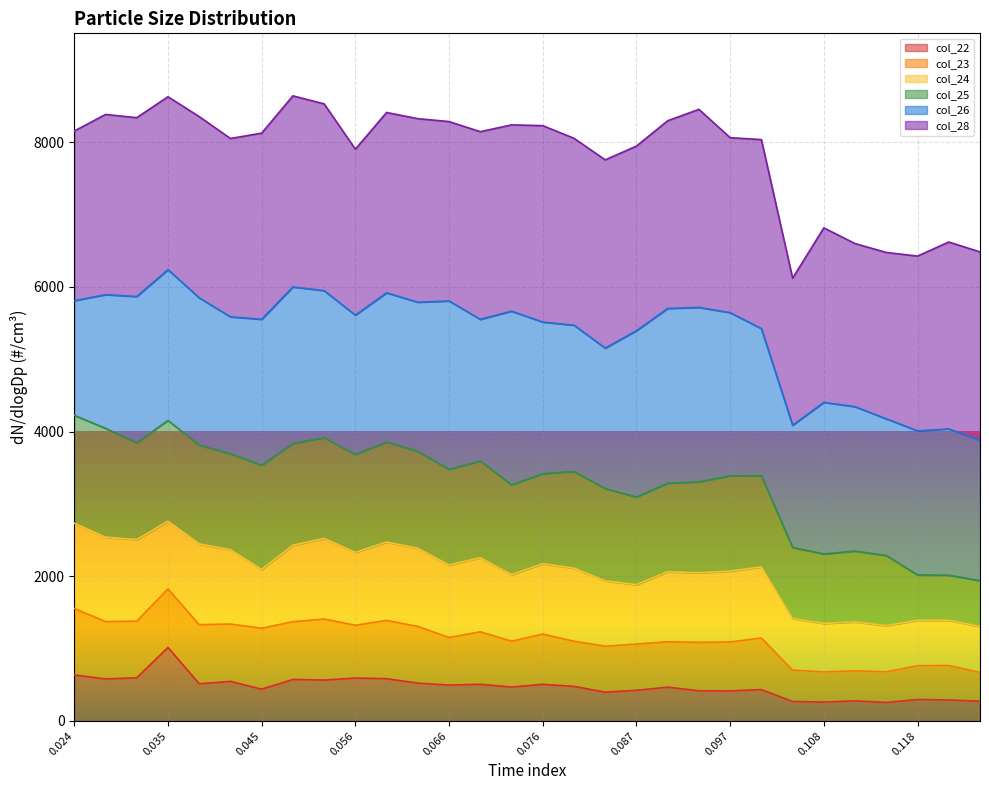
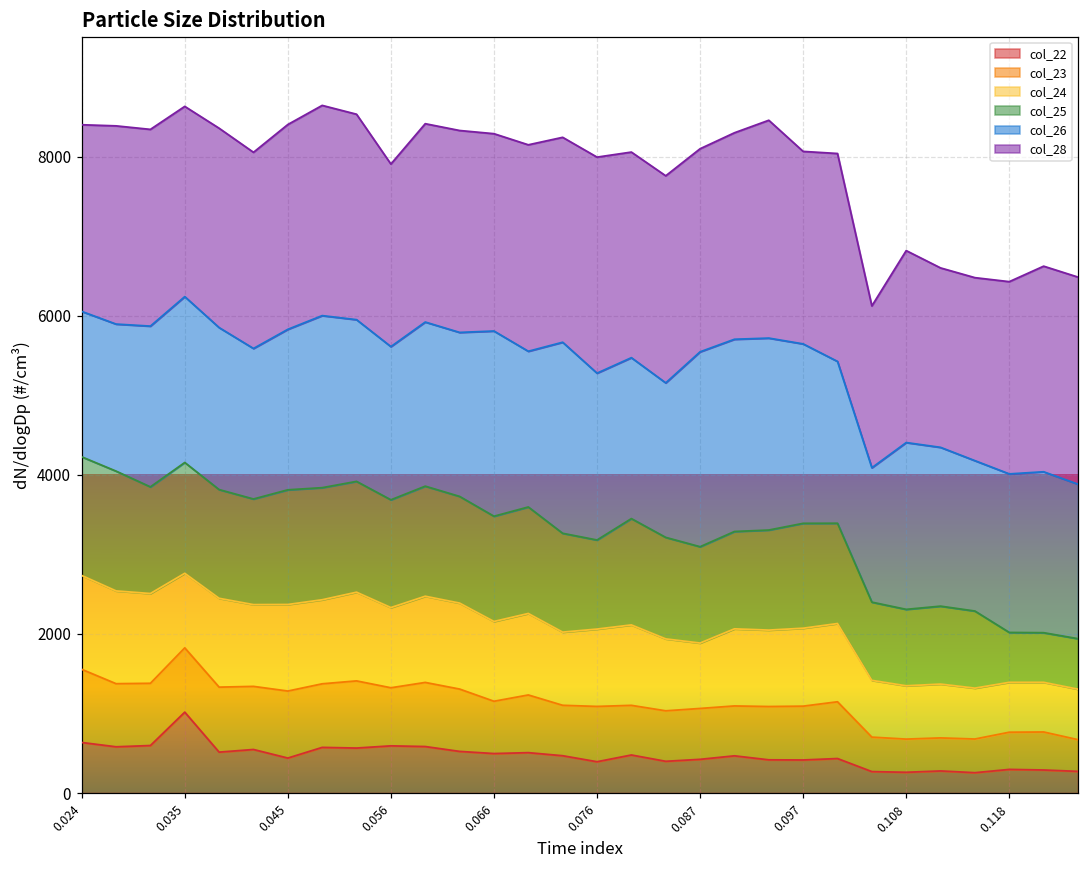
  {
    "col_22": {
      "0.024": 600,
      "0.035": 1000,
      "0.045": 400,
      "0.056": 600,
      "0.066": 500,
-     "0.076": 500,
+     "0.076": 400,
      "0.087": 400,
      "0.097": 400,
      "0.108": 300,
      "0.118": 300
    },
    "col_23": {
      "0.024": 900,
      "0.035": 800,
      "0.045": 800,
      "0.056": 700,
      "0.066": 700,
      "0.076": 700,
      "0.087": 600,
      "0.097": 700,
      "0.108": 400,
      "0.118": 500
    },
    "col_24": {
      "0.024": 1200,
      "0.035": 900,
-     "0.045": 800,
+     "0.045": 1100,
      "0.056": 1000,
      "0.066": 1000,
      "0.076": 1000,
      "0.087": 800,
      "0.097": 1000,
      "0.108": 700,
      "0.118": 600
    },
    "col_25": {
      "0.024": 1500,
      "0.035": 1400,
      "0.045": 1400,
      "0.056": 1400,
      "0.066": 1300,
-     "0.076": 1200,
+     "0.076": 1100,
      "0.087": 1200,
      "0.097": 1300,
      "0.108": 1000,
      "0.118": 600
    },
    "col_26": {
-     "0.024": 1600,
+     "0.024": 1800,
      "0.035": 2100,
      "0.045": 2000,
      "0.056": 1900,
      "0.066": 2300,
      "0.076": 2100,
-     "0.087": 2300,
+     "0.087": 2400,
      "0.097": 2300,
      "0.108": 2100,
      "0.118": 2000
    },
    "col_28": {
      "0.024": 2300,
      "0.035": 2400,
      "0.045": 2600,
      "0.056": 2300,
      "0.066": 2500,
      "0.076": 2700,
      "0.087": 2600,
      "0.097": 2400,
      "0.108": 2400,
      "0.118": 2400
    }
  }
